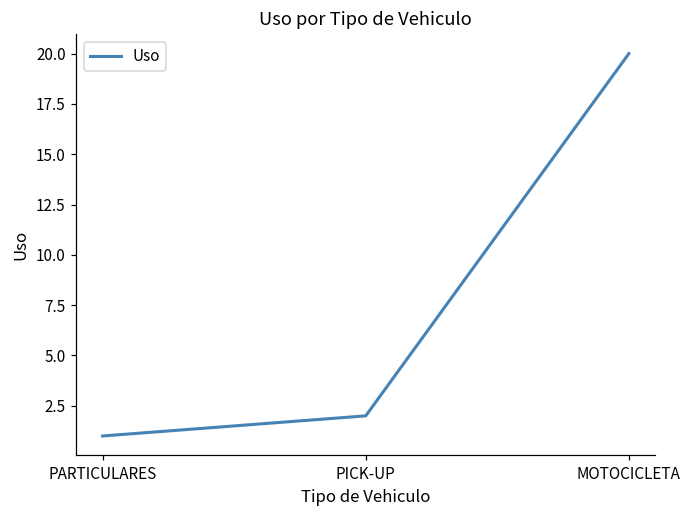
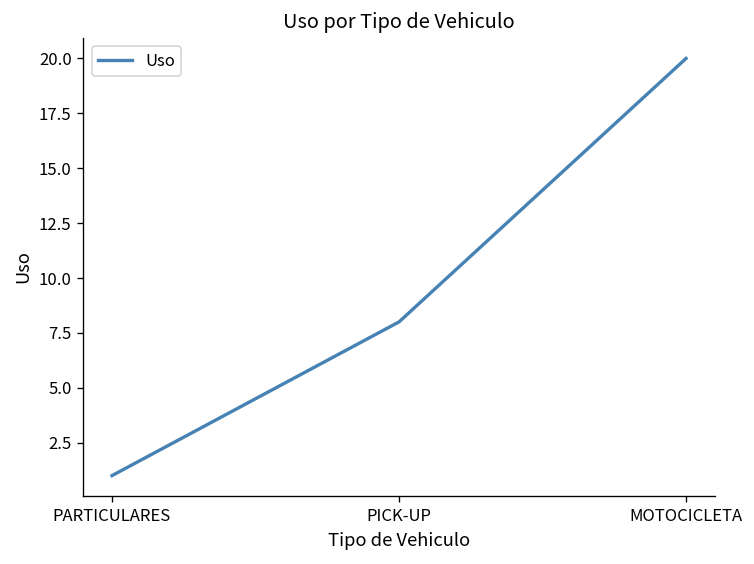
  {
    "PARTICULARES": 1,
-   "PICK-UP": 2,
+   "PICK-UP": 8,
    "MOTOCICLETA": 20
  }
